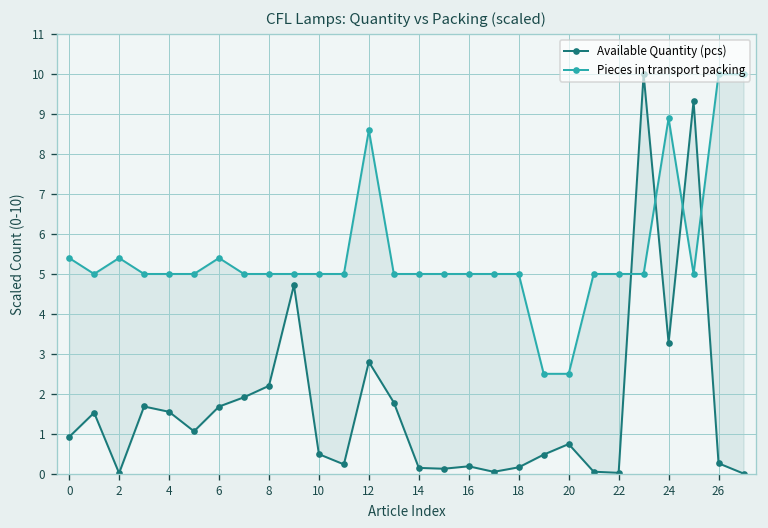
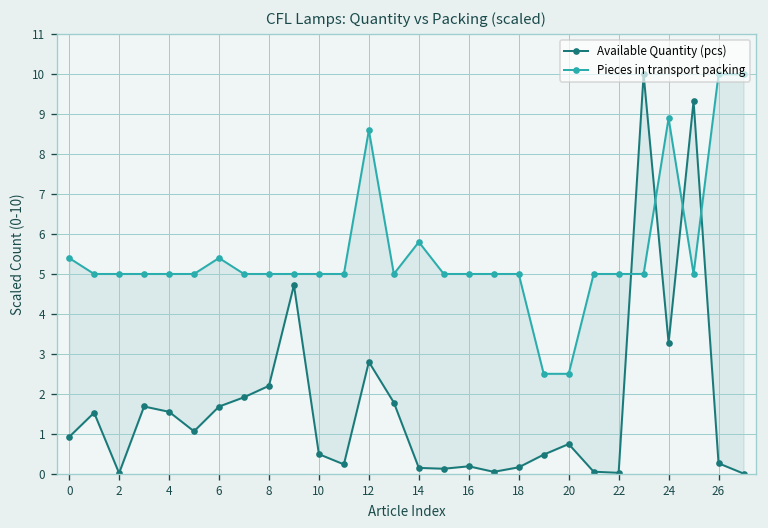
  {
    "Pieces in transport packing": {
-     "2": 5.4,
-     "14": 5.0
+     "2": 5.0,
+     "14": 5.8
    }
  }
